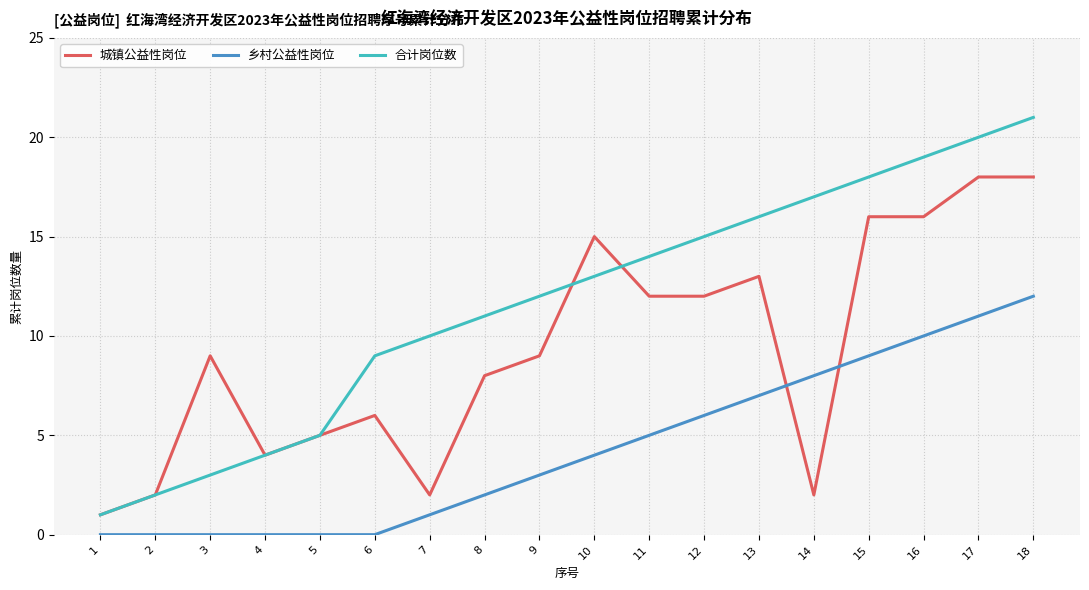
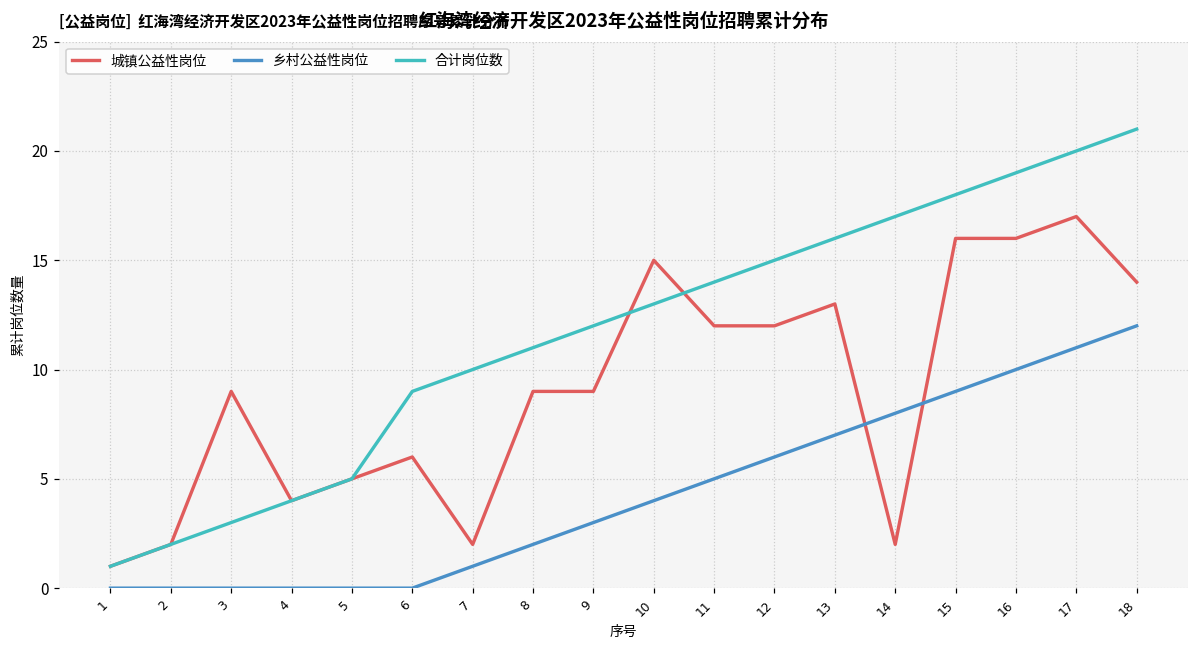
  {
    "城镇公益性岗位": {
      "3": 9,
      "6": 6,
      "7": 2,
-     "8": 8,
+     "8": 9,
      "9": 9,
      "10": 15,
      "11": 12,
      "12": 12,
      "13": 13,
      "14": 2,
      "15": 16,
      "16": 16,
-     "17": 18,
-     "18": 18
+     "17": 17,
+     "18": 14
    }
  }
